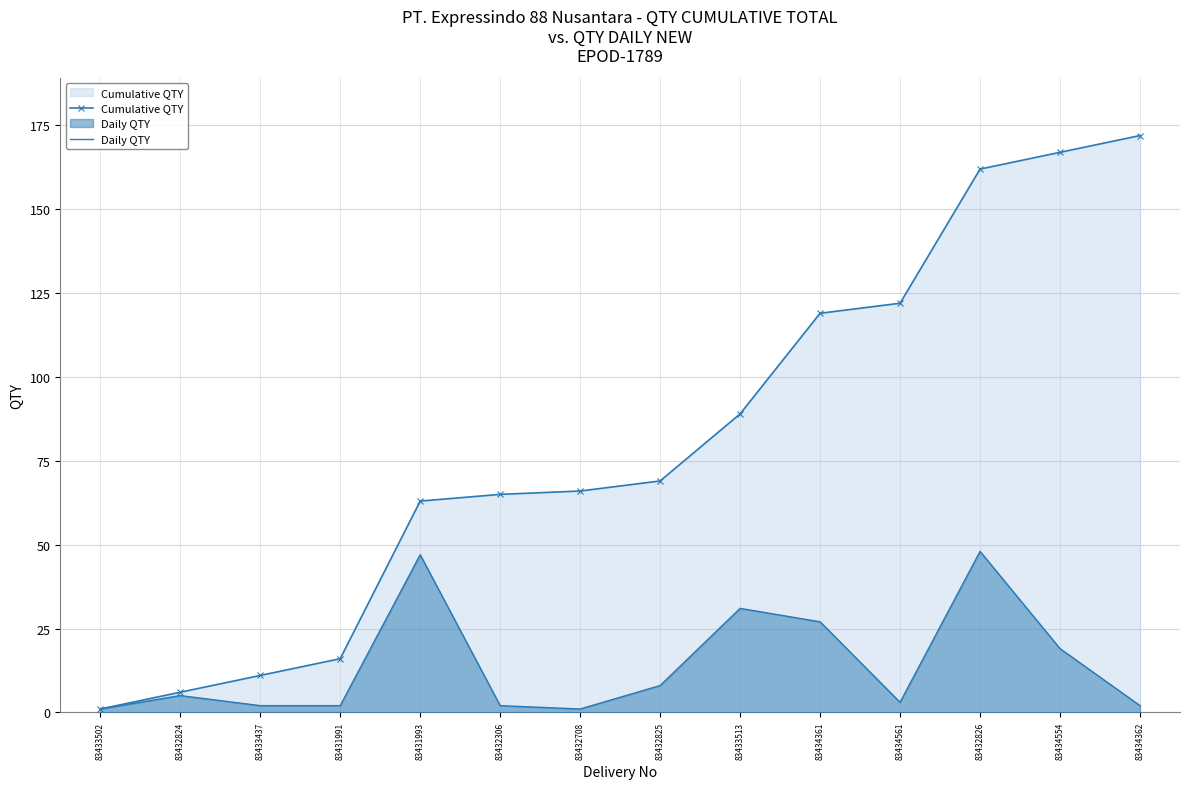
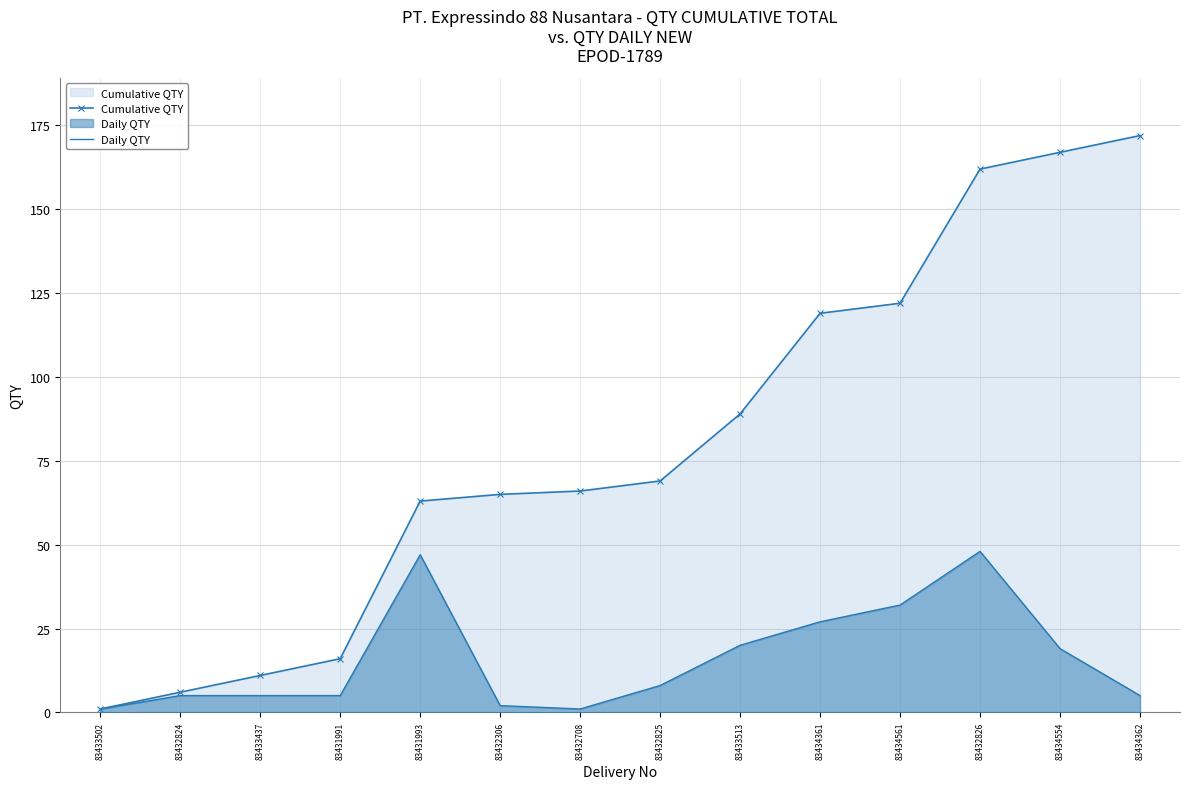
  {
    "Daily QTY": {
      "83432824": 5,
-     "83433437": 2,
-     "83431991": 2,
+     "83433437": 5,
+     "83431991": 5,
      "83431993": 47,
      "83432306": 2,
      "83432708": 1,
      "83432825": 8,
-     "83433513": 31,
+     "83433513": 20,
      "83434361": 27,
-     "83434561": 3,
+     "83434561": 32,
      "83432826": 48,
      "83434554": 19,
-     "83434362": 2
+     "83434362": 5
    }
  }
